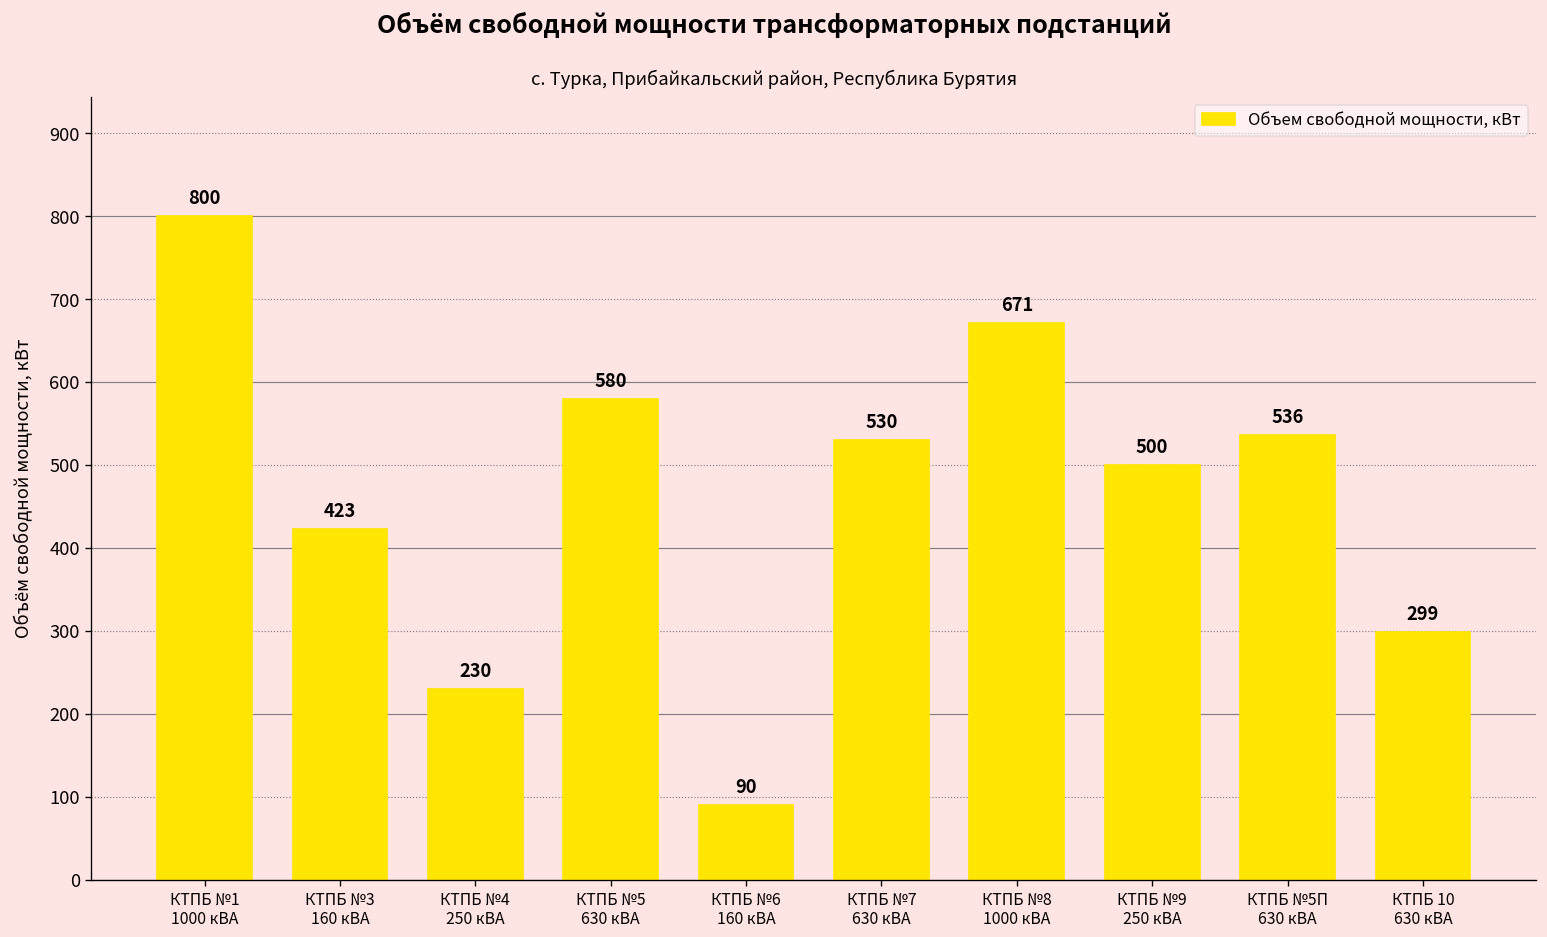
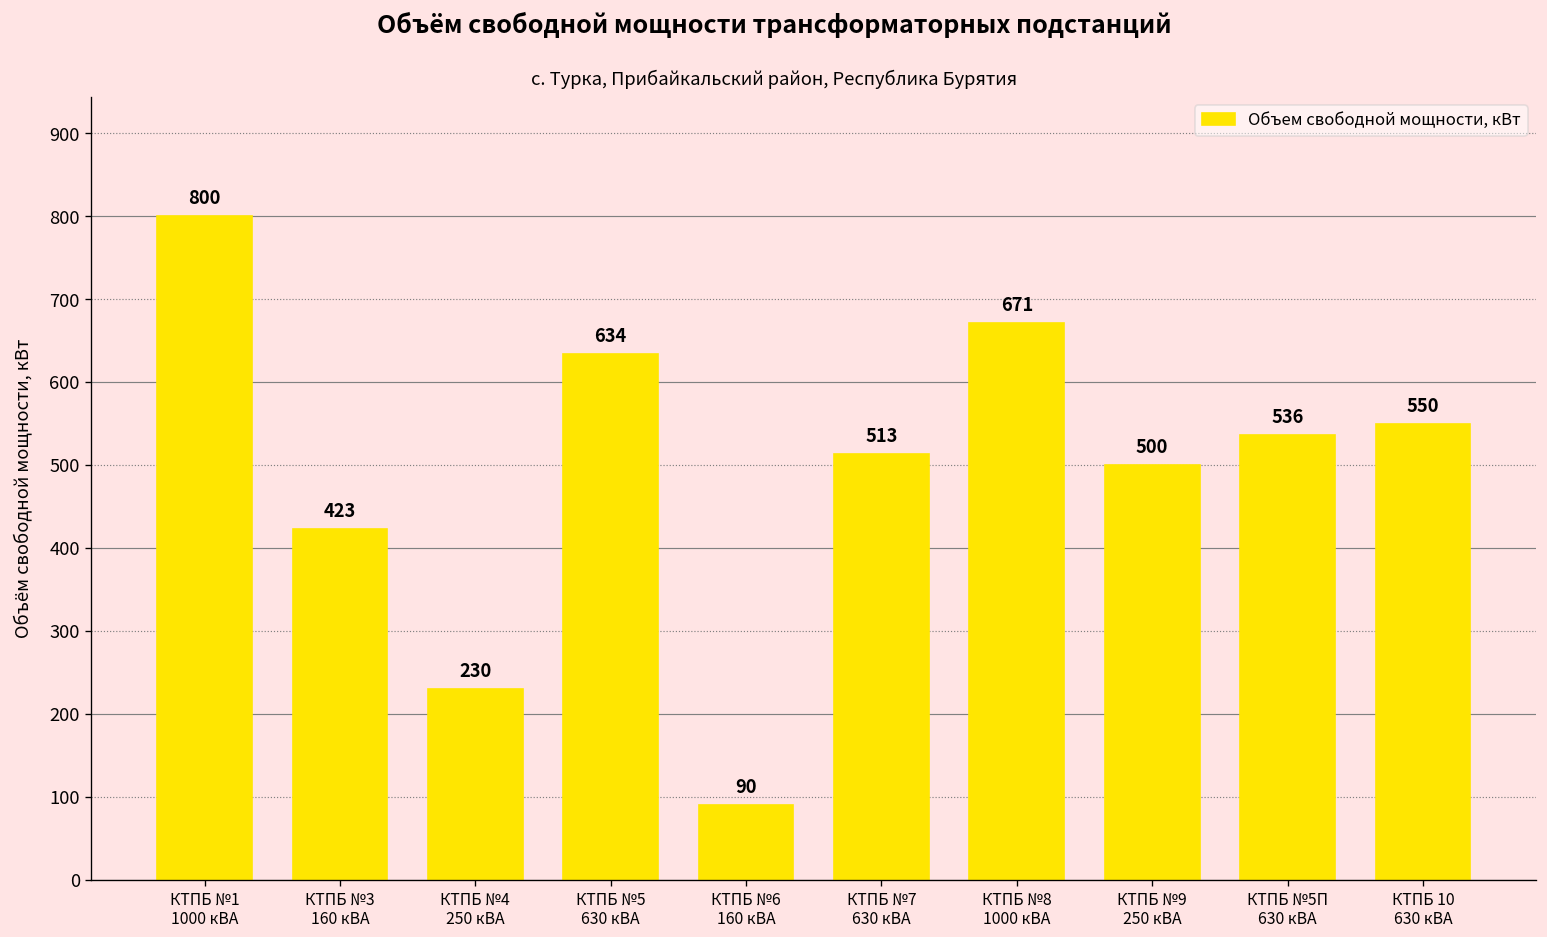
  {
    "КТПБ №1 1000 кВА": 800,
    "КТПБ №3 160 кВА": 423,
    "КТПБ №4 250 кВА": 230,
-   "КТПБ №5 630 кВА": 580,
+   "КТПБ №5 630 кВА": 634,
    "КТПБ №6 160 кВА": 90,
-   "КТПБ №7 630 кВА": 530,
+   "КТПБ №7 630 кВА": 513,
    "КТПБ №8 1000 кВА": 671,
    "КТПБ №9 250 кВА": 500,
    "КТПБ №5П 630 кВА": 536,
-   "КТПБ 10 630 кВА": 299
+   "КТПБ 10 630 кВА": 550
  }
